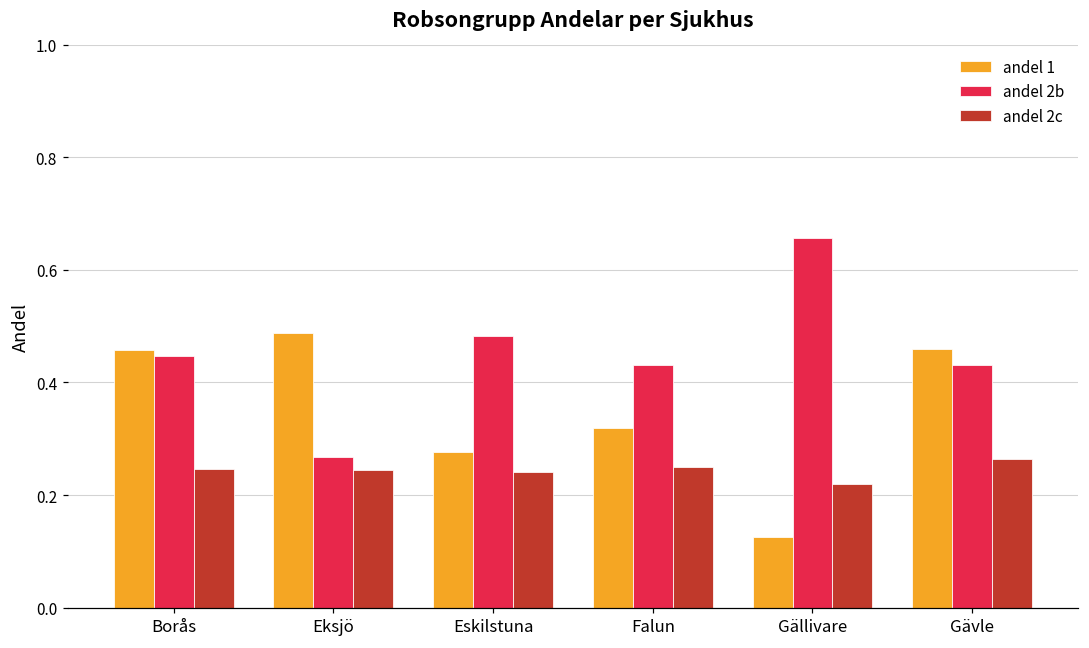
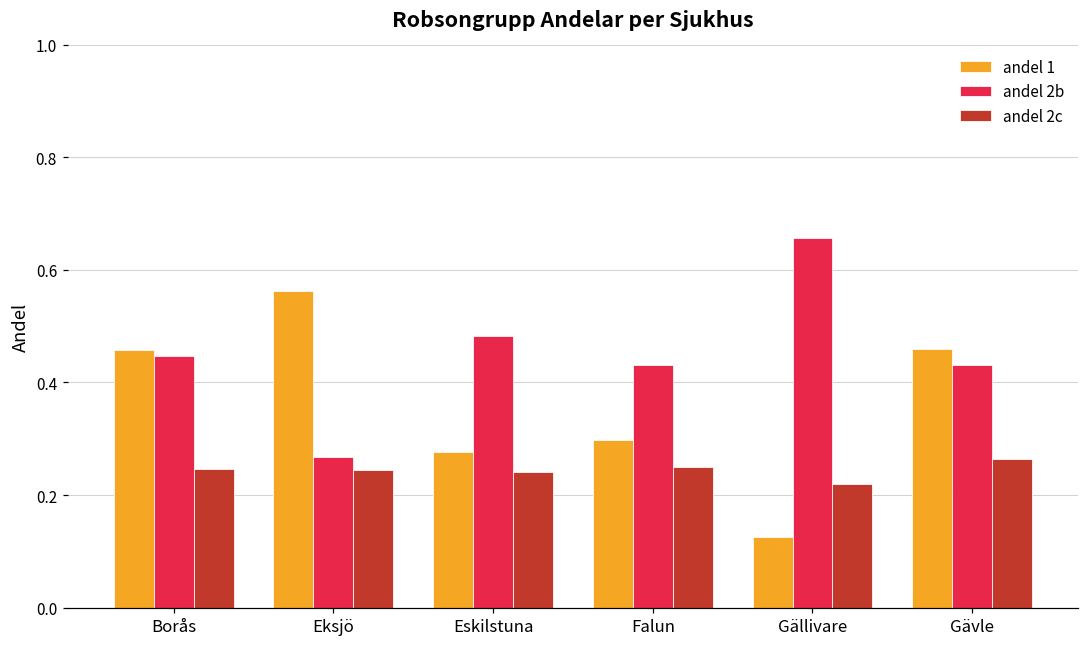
  {
    "andel 1": {
      "Borås": 0.46,
-     "Eksjö": 0.49,
+     "Eksjö": 0.56,
      "Eskilstuna": 0.28,
-     "Falun": 0.32,
+     "Falun": 0.30,
      "Gällivare": 0.13,
      "Gävle": 0.46
    }
  }
